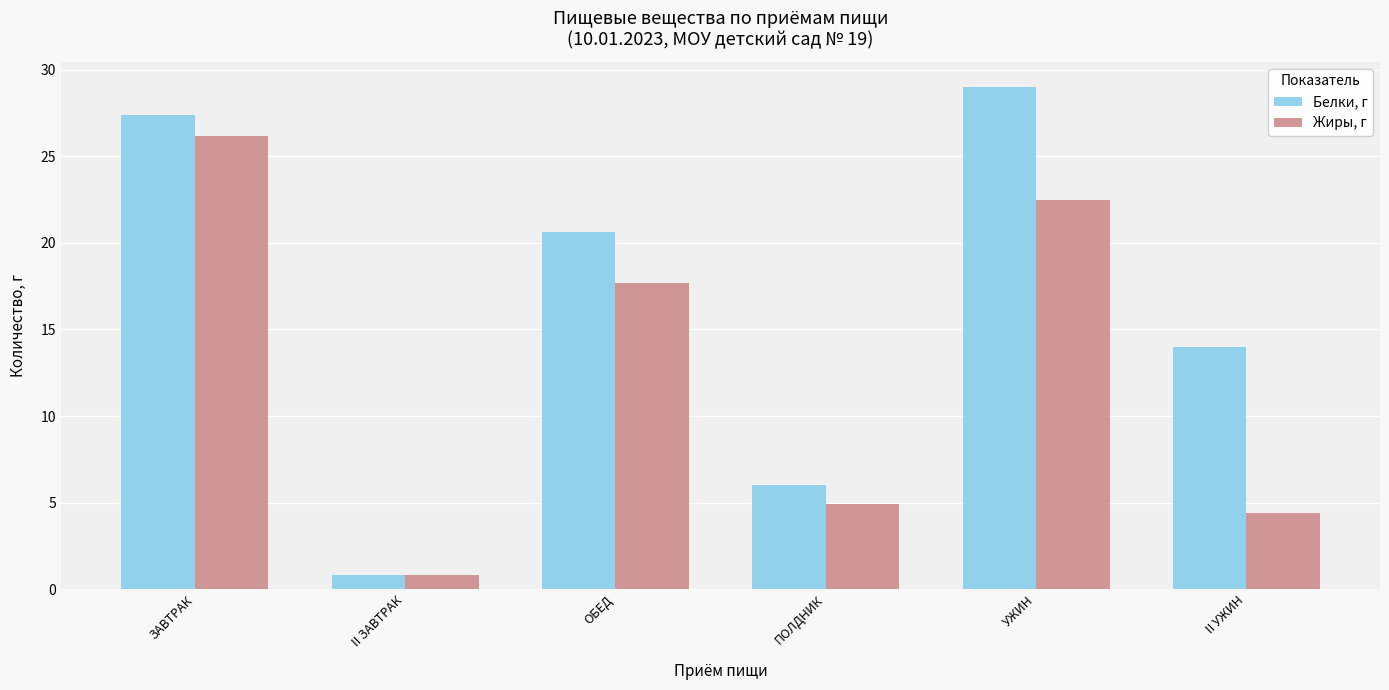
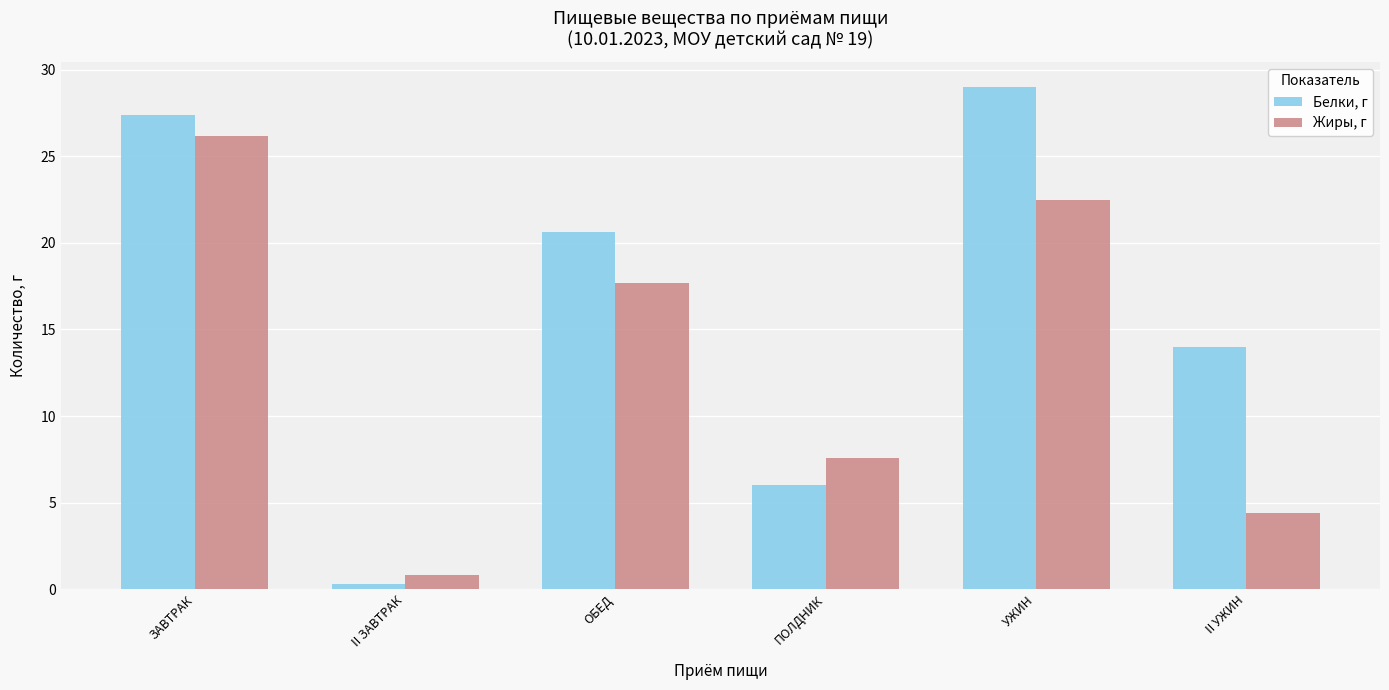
  {
    "Белки, г": {
      "ЗАВТРАК": 27.4,
-     "II ЗАВТРАК": 0.8,
+     "II ЗАВТРАК": 0.3,
      "ОБЕД": 20.6,
      "ПОЛДНИК": 6.0,
      "УЖИН": 29.0,
      "II УЖИН": 14.0
    },
    "Жиры, г": {
      "ЗАВТРАК": 26.2,
      "II ЗАВТРАК": 0.8,
      "ОБЕД": 17.7,
-     "ПОЛДНИК": 4.9,
+     "ПОЛДНИК": 7.6,
      "УЖИН": 22.5,
      "II УЖИН": 4.4
    }
  }
